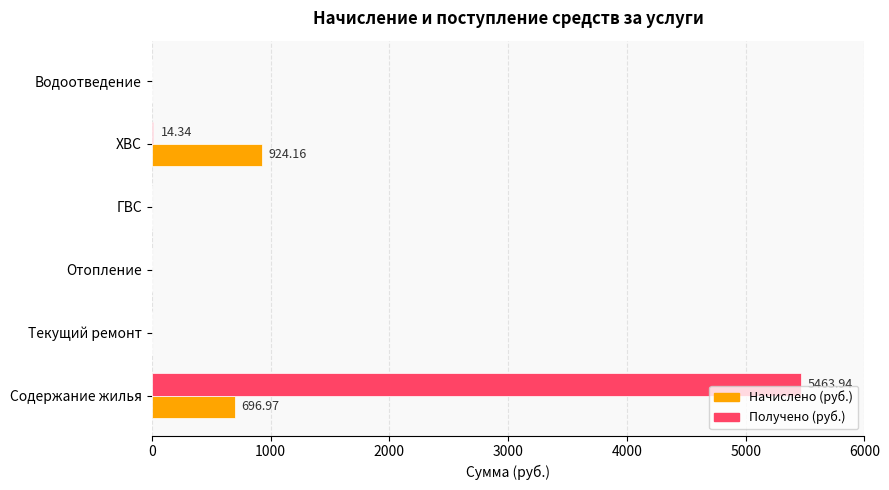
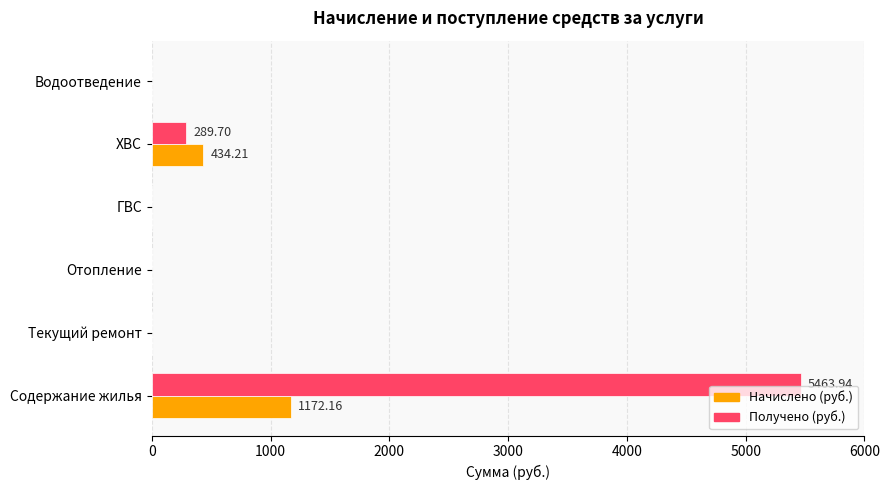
  {
    "Начислено (руб.)": {
-     "ХВС": 924.16,
-     "Содержание жилья": 696.97
+     "ХВС": 434.21,
+     "Содержание жилья": 1172.16
    },
    "Получено (руб.)": {
-     "ХВС": 14.34
+     "ХВС": 289.70
    }
  }
